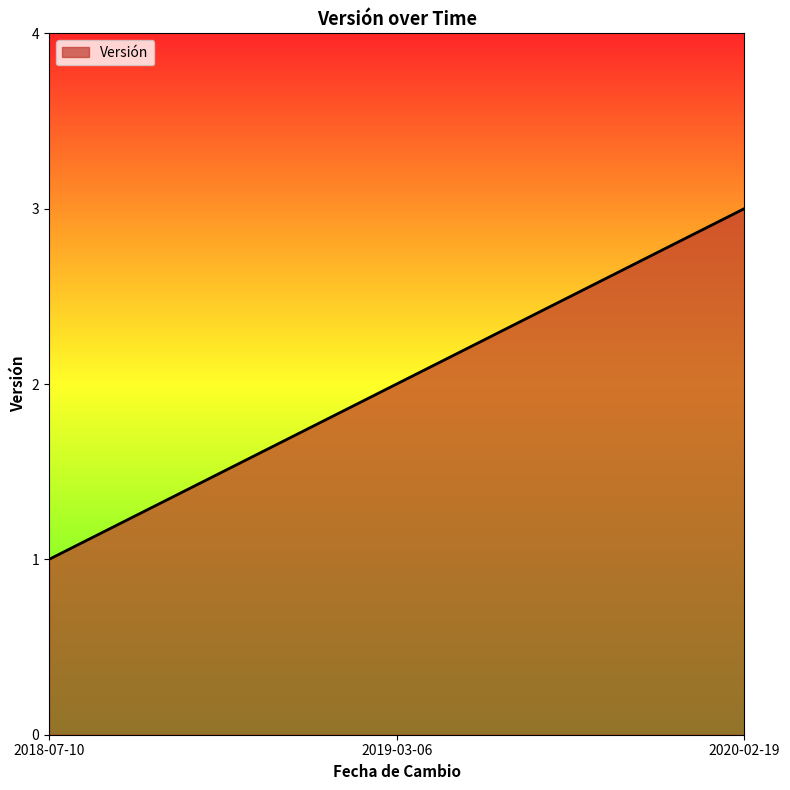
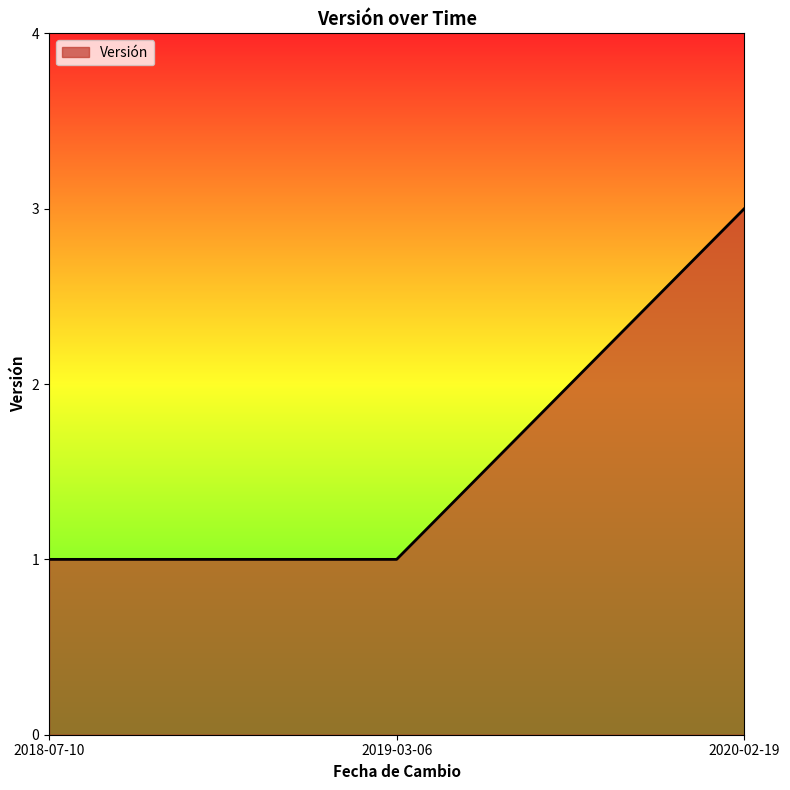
  {
    "2018-07-10": 1,
-   "2019-03-06": 2,
+   "2019-03-06": 1,
    "2020-02-19": 3
  }
